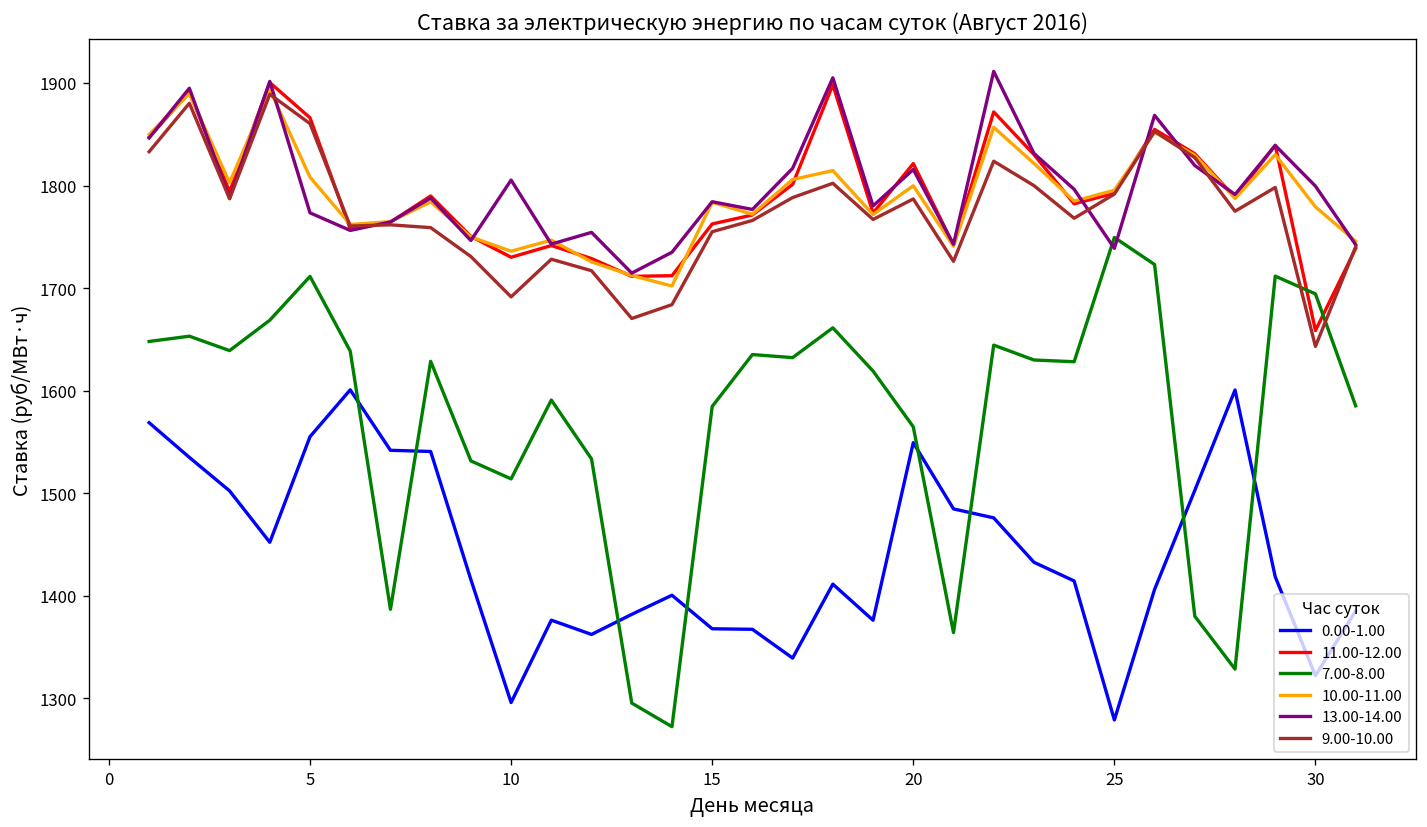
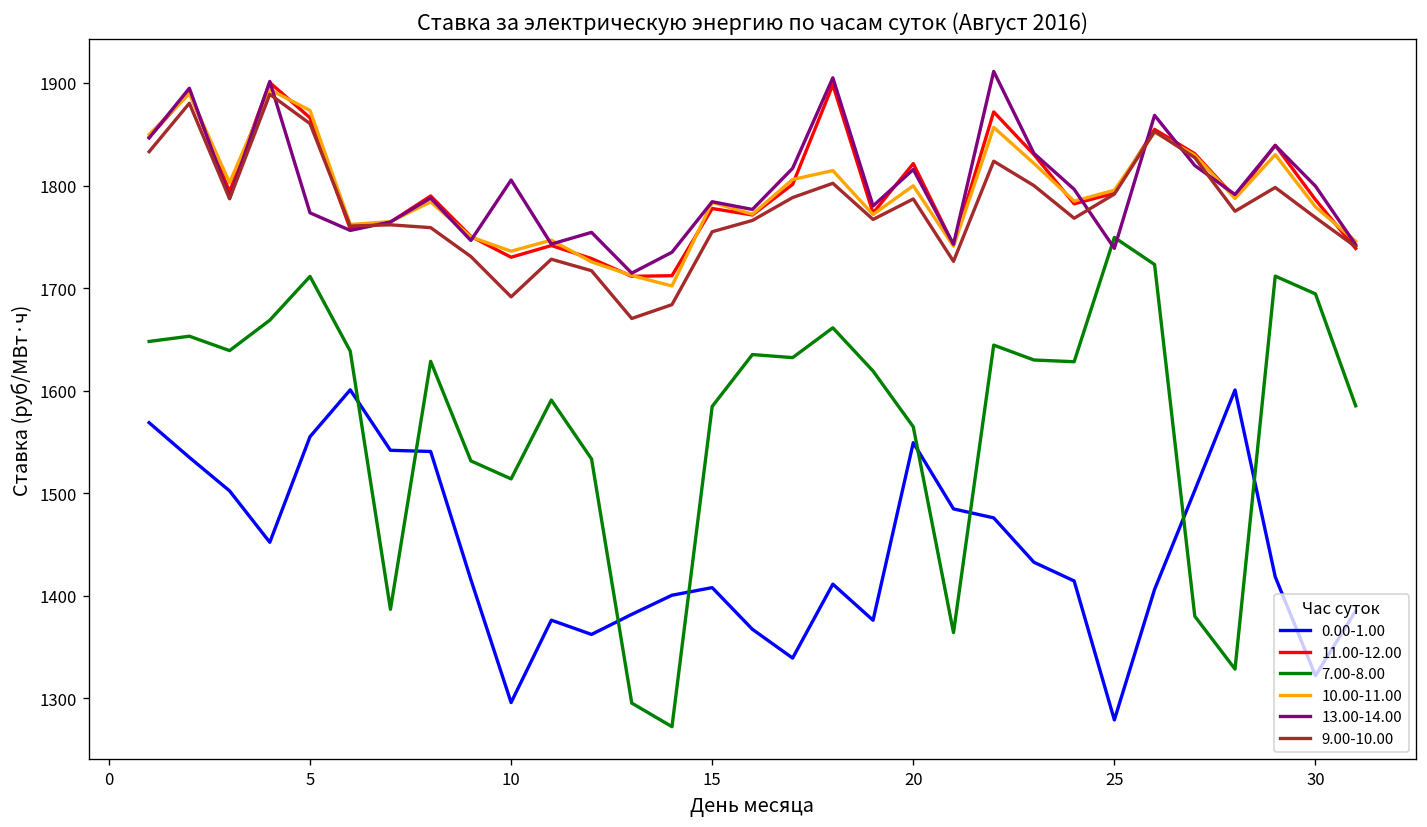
  {
    "0.00-1.00": {
      "5": 1560,
      "10": 1300,
-     "15": 1370,
+     "15": 1410,
      "20": 1550,
      "25": 1280
    },
    "11.00-12.00": {
      "5": 1870,
      "10": 1730,
-     "15": 1760,
+     "15": 1780,
      "20": 1820,
-     "30": 1660
+     "30": 1790
    },
    "7.00-8.00": {
      "5": 1710,
      "10": 1510,
      "15": 1580,
      "20": 1560,
      "25": 1750,
      "30": 1690
    },
    "10.00-11.00": {
-     "5": 1810,
+     "5": 1870,
      "10": 1740,
      "20": 1800,
      "30": 1780
    },
    "13.00-14.00": {
      "5": 1770,
      "10": 1810,
      "20": 1820,
      "25": 1740,
      "30": 1800
    },
    "9.00-10.00": {
      "5": 1860,
      "10": 1690,
      "15": 1750,
      "20": 1790,
-     "30": 1640
+     "30": 1770
    }
  }
